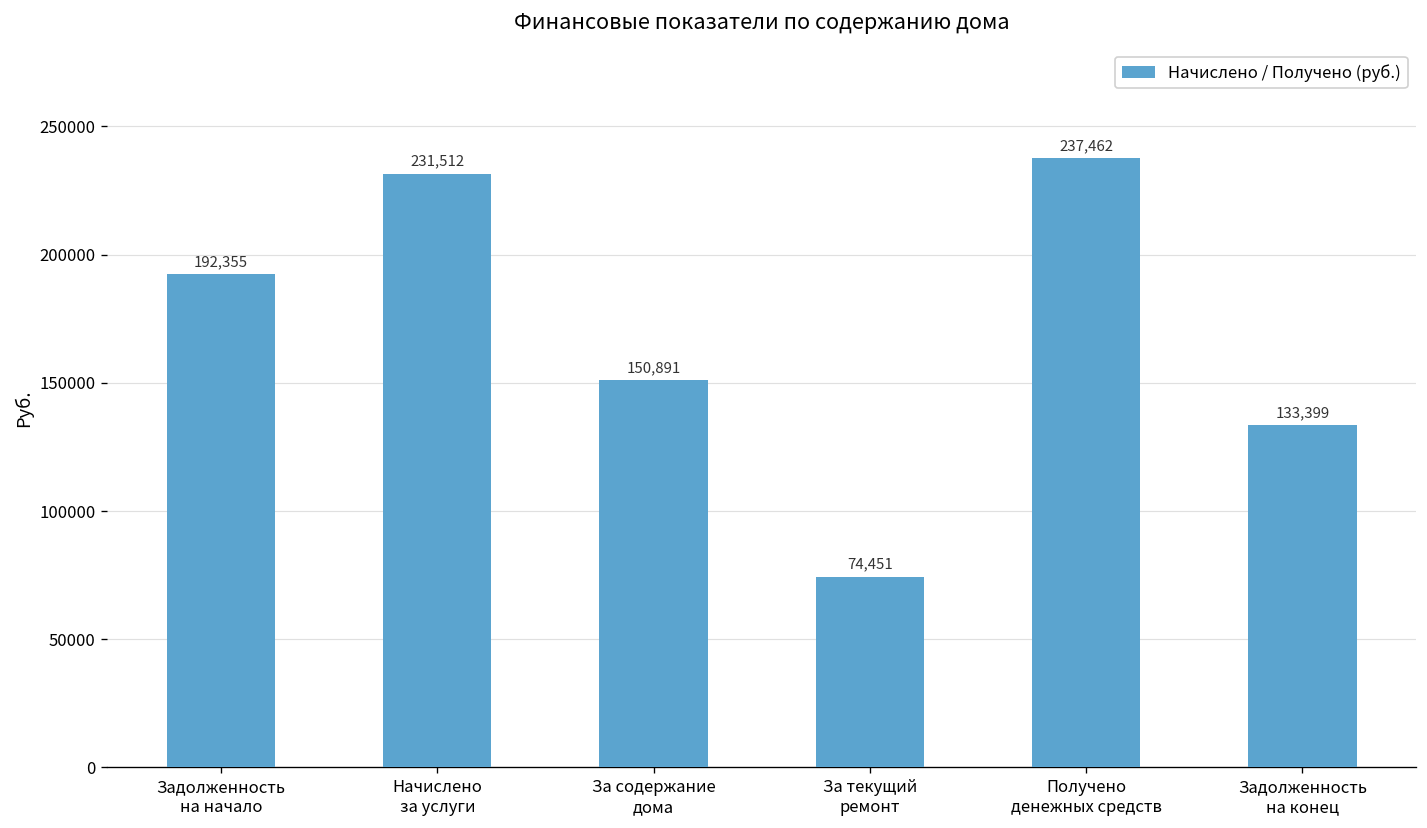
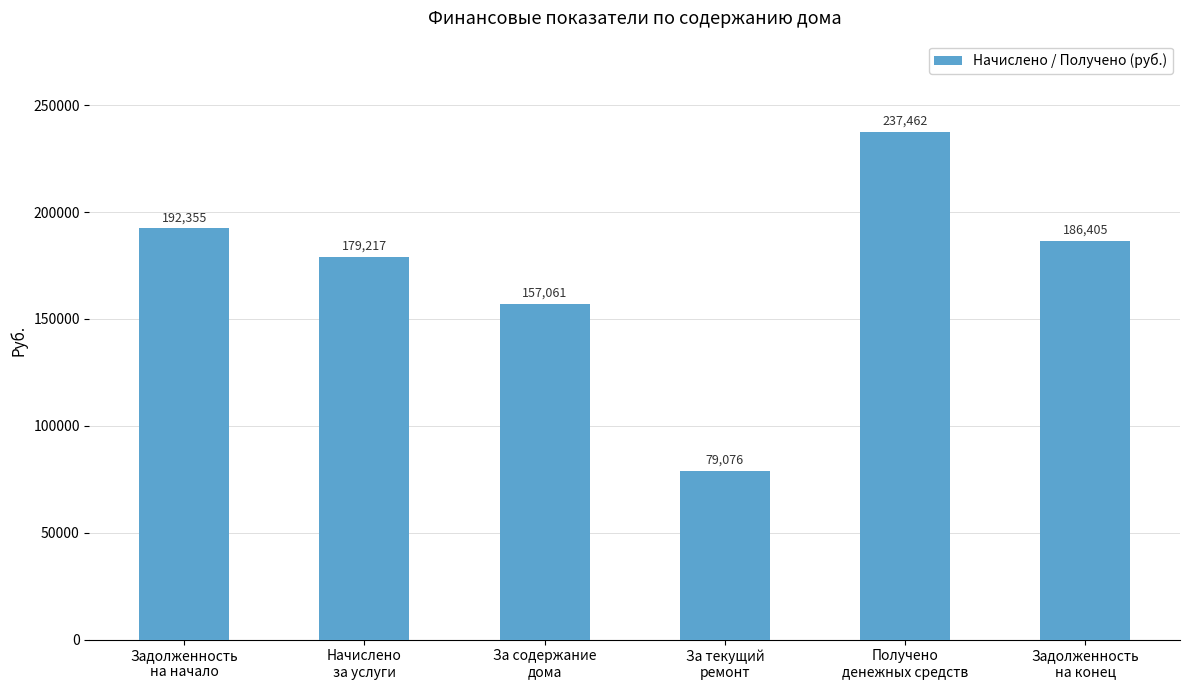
  {
    "Задолженность на начало": "192,355",
-   "Начислено за услуги": "231,512",
-   "За содержание дома": "150,891",
-   "За текущий ремонт": "74,451",
+   "Начислено за услуги": "179,217",
+   "За содержание дома": "157,061",
+   "За текущий ремонт": "79,076",
    "Получено денежных средств": "237,462",
-   "Задолженность на конец": "133,399"
+   "Задолженность на конец": "186,405"
  }
